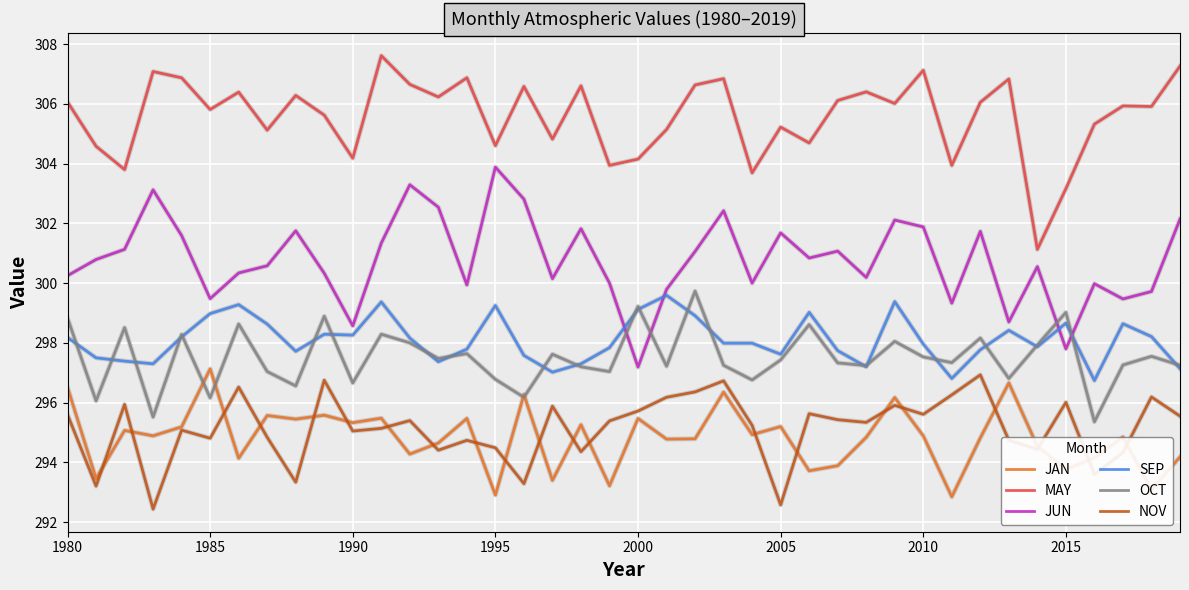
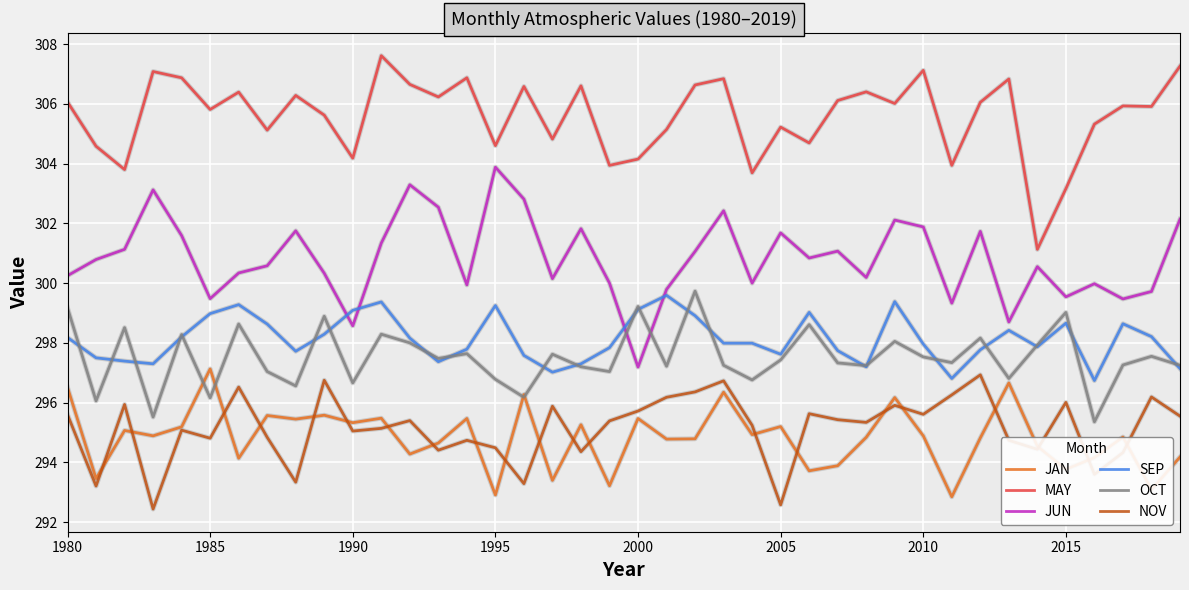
  {
    "JUN": {
      "1980": 300.3,
      "1985": 299.5,
      "1990": 298.6,
      "1995": 303.9,
      "2000": 297.2,
      "2005": 301.7,
      "2010": 301.9,
-     "2015": 297.8
+     "2015": 299.5
    },
    "SEP": {
      "1980": 298.2,
      "1985": 299.0,
-     "1990": 298.3,
+     "1990": 299.1,
      "1995": 299.3,
      "2000": 299.1,
      "2005": 297.6,
      "2010": 298.0,
      "2015": 298.7
    },
    "OCT": {
-     "1980": 298.8,
+     "1980": 299.2,
      "1985": 296.2,
      "1990": 296.7,
      "1995": 296.8,
      "2000": 299.2,
      "2005": 297.4,
      "2010": 297.5,
      "2015": 299.0
    }
  }
